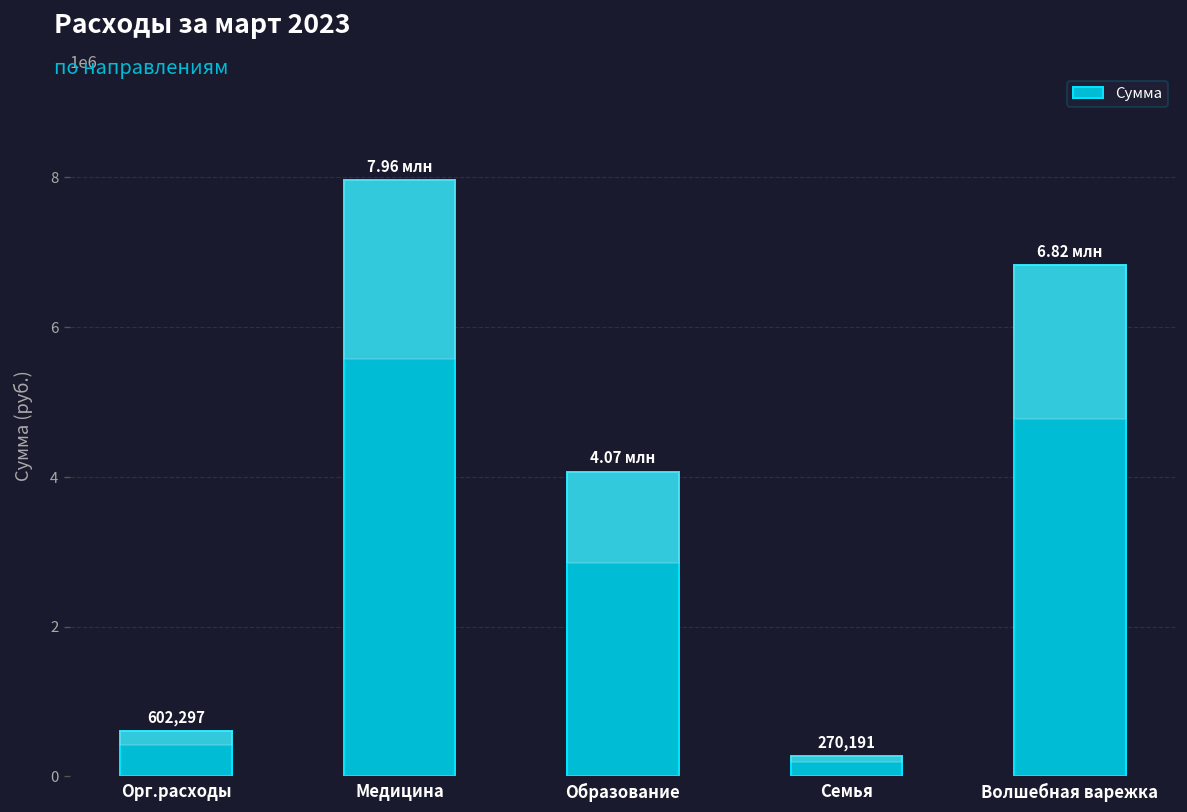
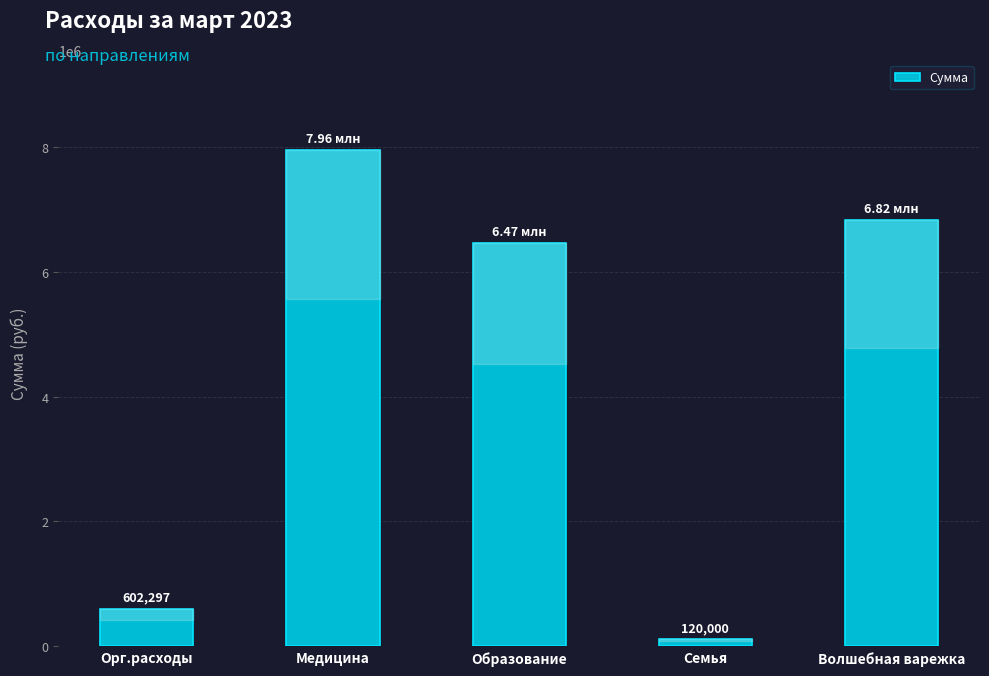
  {
    "Орг.расходы": "602,297",
-   "Образование": "4.07",
-   "Семья": "270,191"
+   "Образование": "6.47",
+   "Семья": "120,000"
  }
